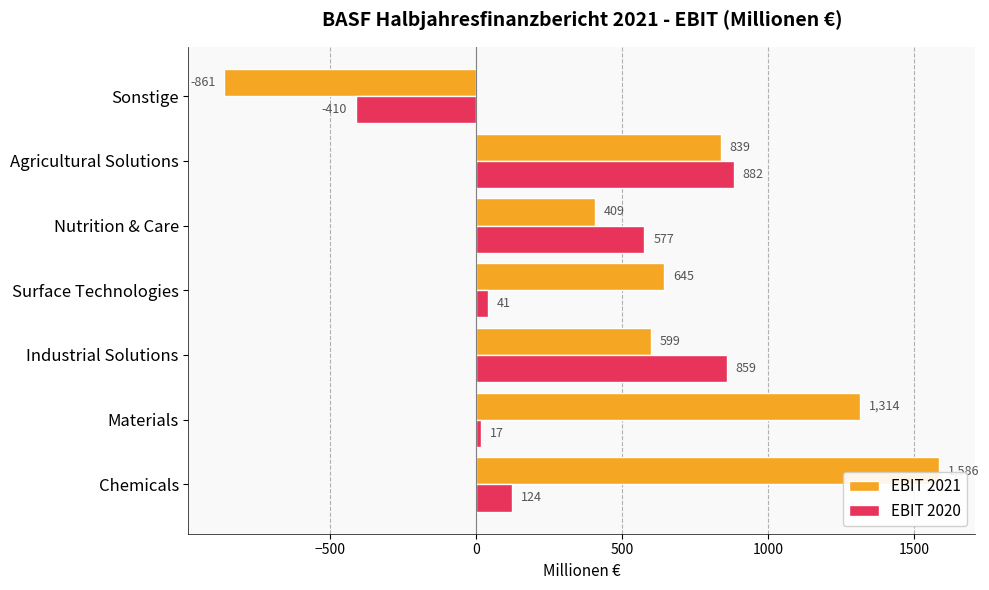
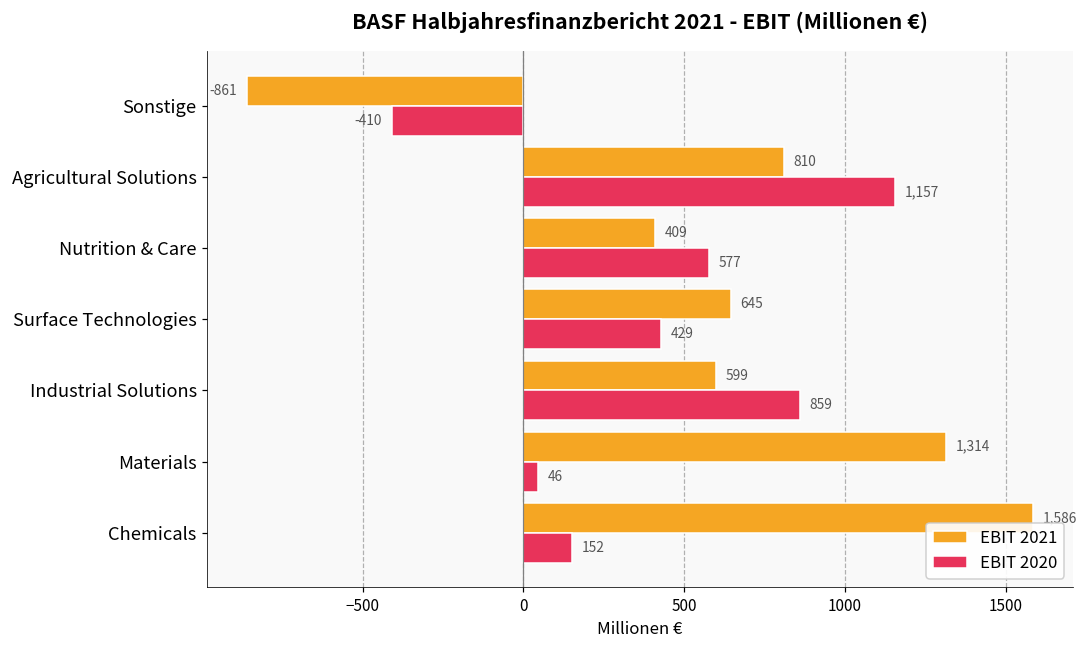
  {
    "EBIT 2021": {
      "Sonstige": "-861",
-     "Agricultural Solutions": "839",
+     "Agricultural Solutions": "810",
      "Nutrition & Care": "409",
      "Surface Technologies": "645",
      "Industrial Solutions": "599",
      "Materials": "1,314"
    },
    "EBIT 2020": {
      "Sonstige": "-410",
-     "Agricultural Solutions": "882",
+     "Agricultural Solutions": "1,157",
      "Nutrition & Care": "577",
-     "Surface Technologies": "41",
+     "Surface Technologies": "429",
      "Industrial Solutions": "859",
-     "Materials": "17",
-     "Chemicals": "124"
+     "Materials": "46",
+     "Chemicals": "152"
    }
  }
